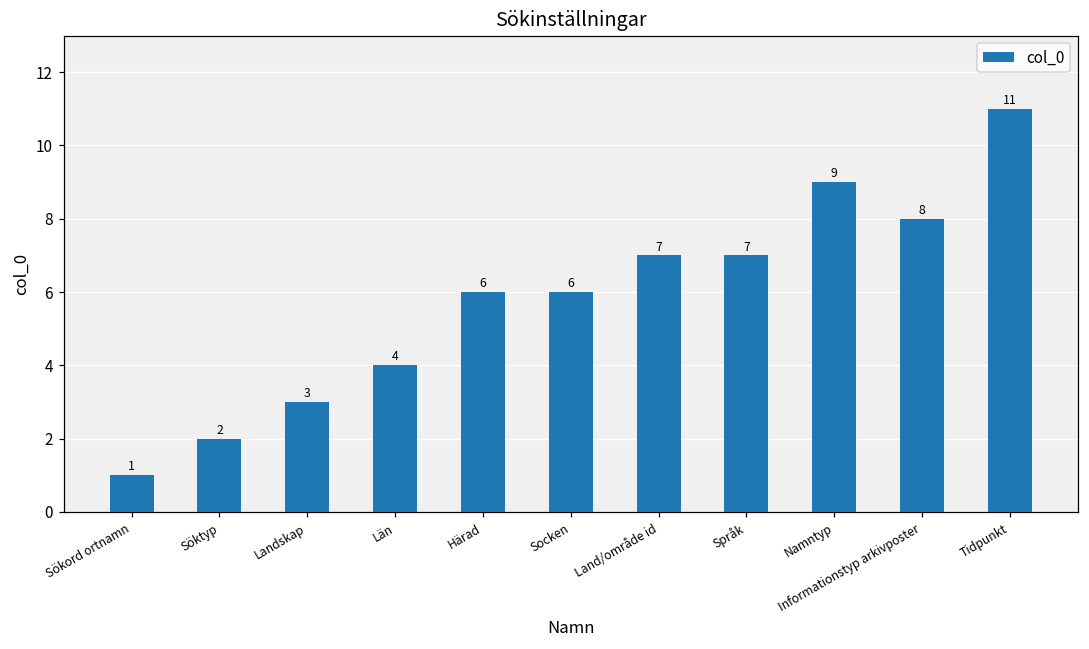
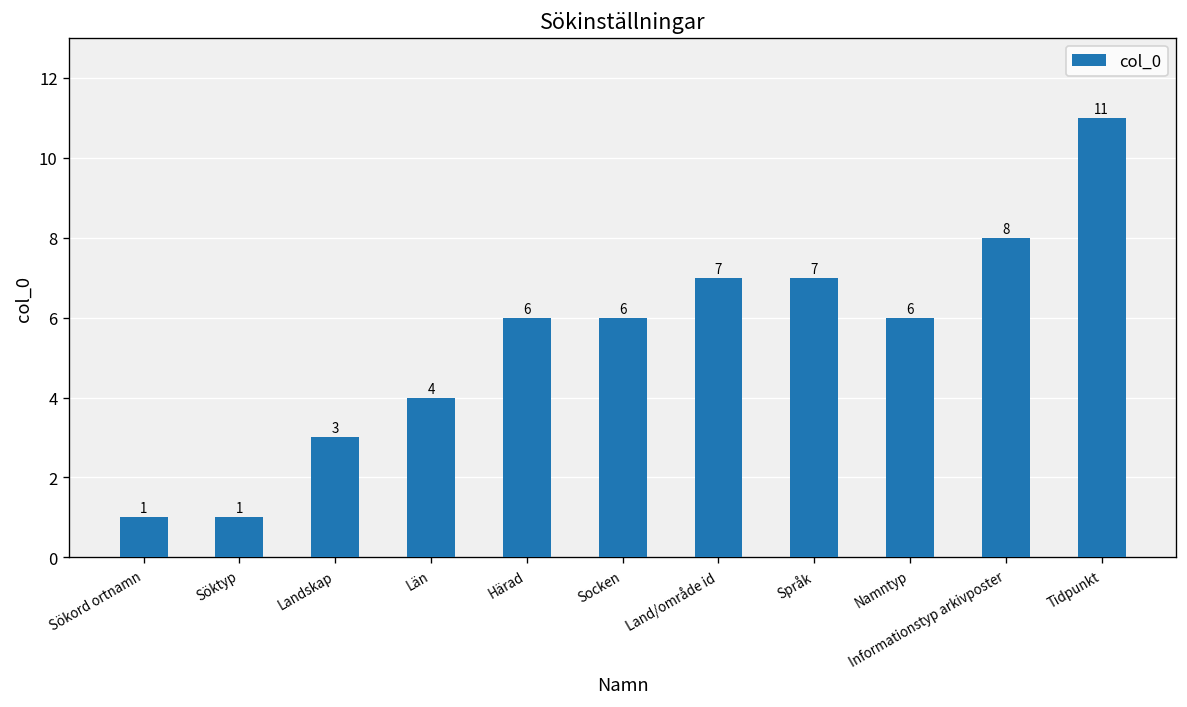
  {
    "Sökord ortnamn": 1,
-   "Söktyp": 2,
+   "Söktyp": 1,
    "Landskap": 3,
    "Län": 4,
    "Härad": 6,
    "Socken": 6,
    "Land/område id": 7,
    "Språk": 7,
-   "Namntyp": 9,
+   "Namntyp": 6,
    "Informationstyp arkivposter": 8,
    "Tidpunkt": 11
  }
